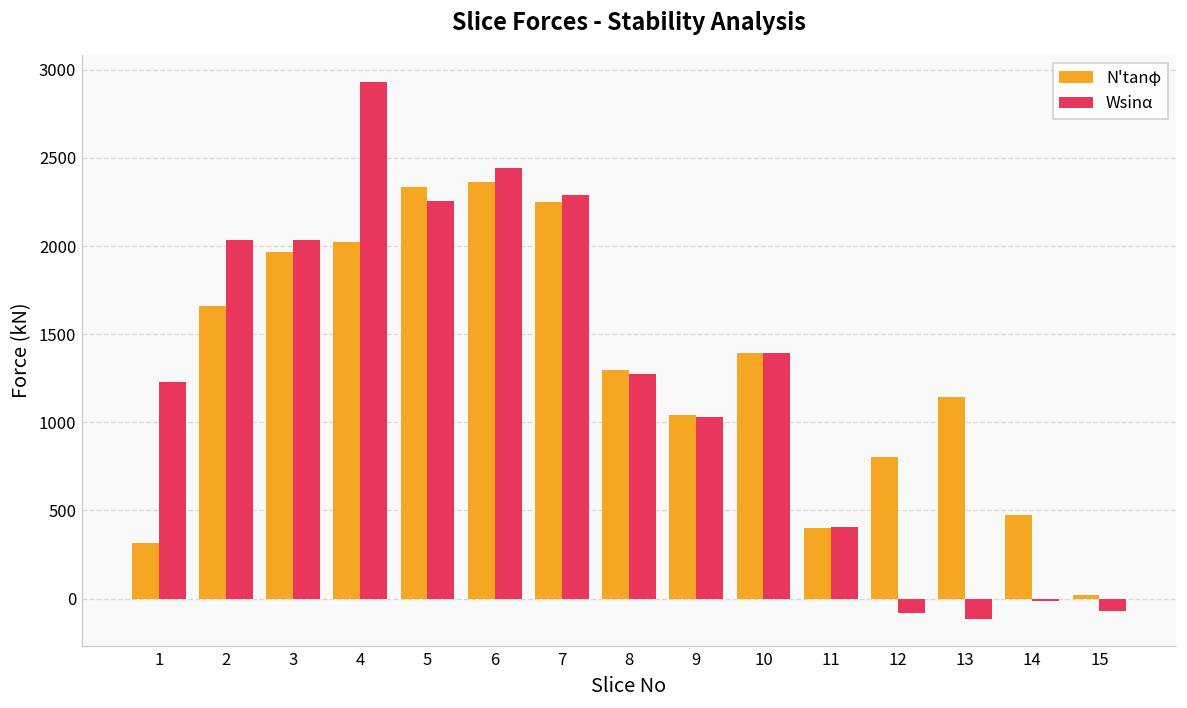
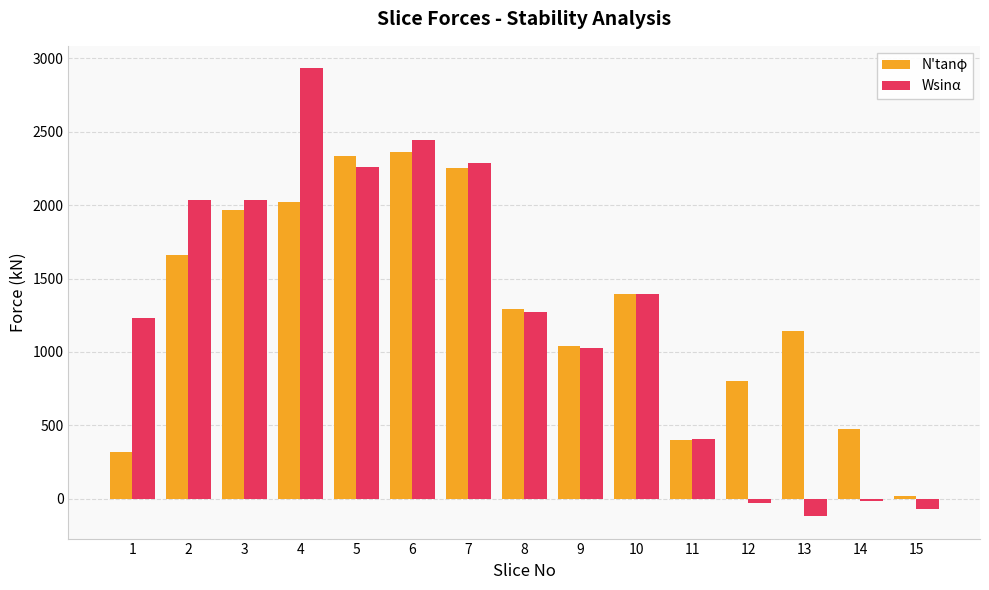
  {
    "N'tanφ": {
      "1": 320,
      "2": 1660,
      "3": 1970,
      "4": 2020,
      "5": 2330,
      "6": 2360,
      "7": 2250,
      "8": 1290,
      "9": 1040,
      "10": 1390,
      "11": 400,
      "12": 810,
      "13": 1150,
      "14": 470,
      "15": 20
    },
    "Wsinα": {
      "1": 1230,
      "2": 2030,
      "3": 2030,
      "4": 2930,
      "5": 2260,
      "6": 2440,
      "7": 2290,
      "8": 1270,
      "9": 1030,
      "10": 1390,
      "11": 410,
-     "12": -80,
+     "12": -30,
      "13": -120,
      "15": -70
    }
  }
